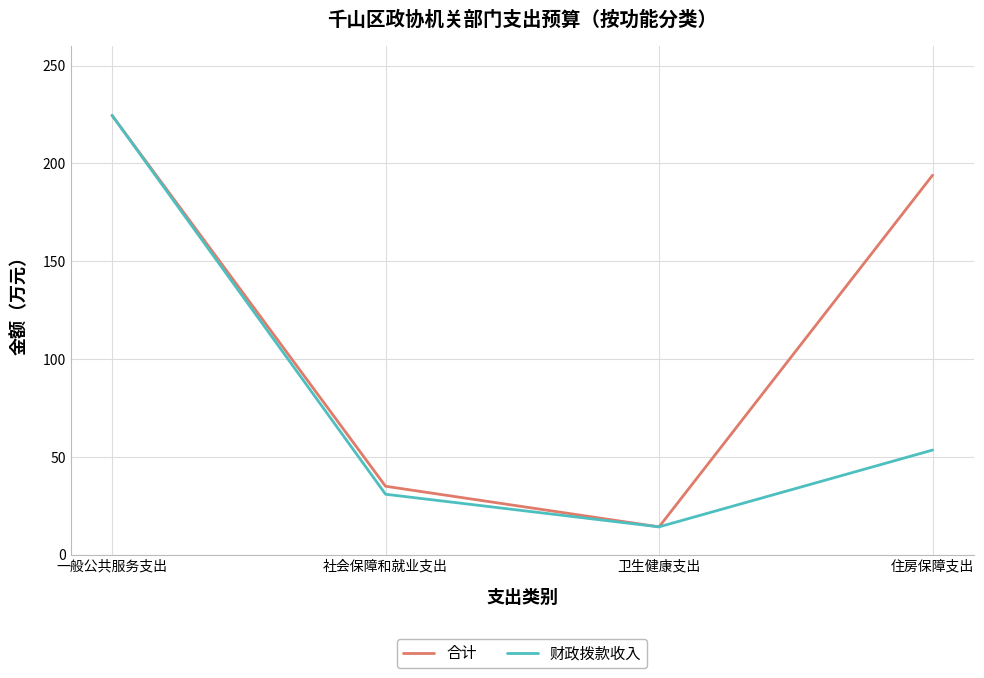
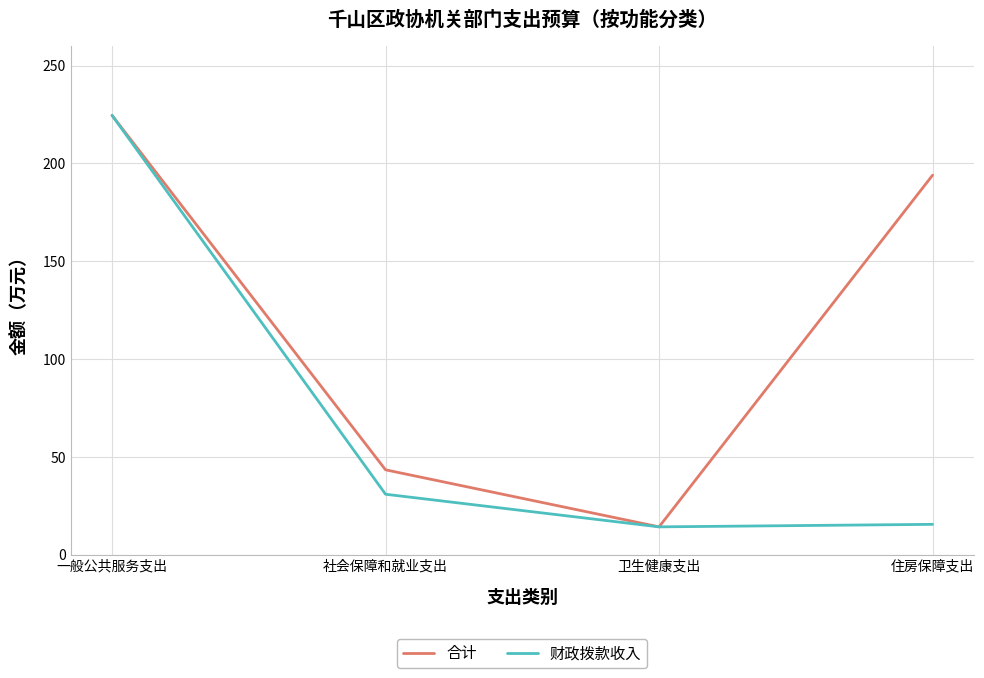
  {
    "合计": {
-     "社会保障和就业支出": 35,
+     "社会保障和就业支出": 43,
      "住房保障支出": 194
    },
    "财政拨款收入": {
      "社会保障和就业支出": 31,
-     "住房保障支出": 54
+     "住房保障支出": 16
    }
  }
